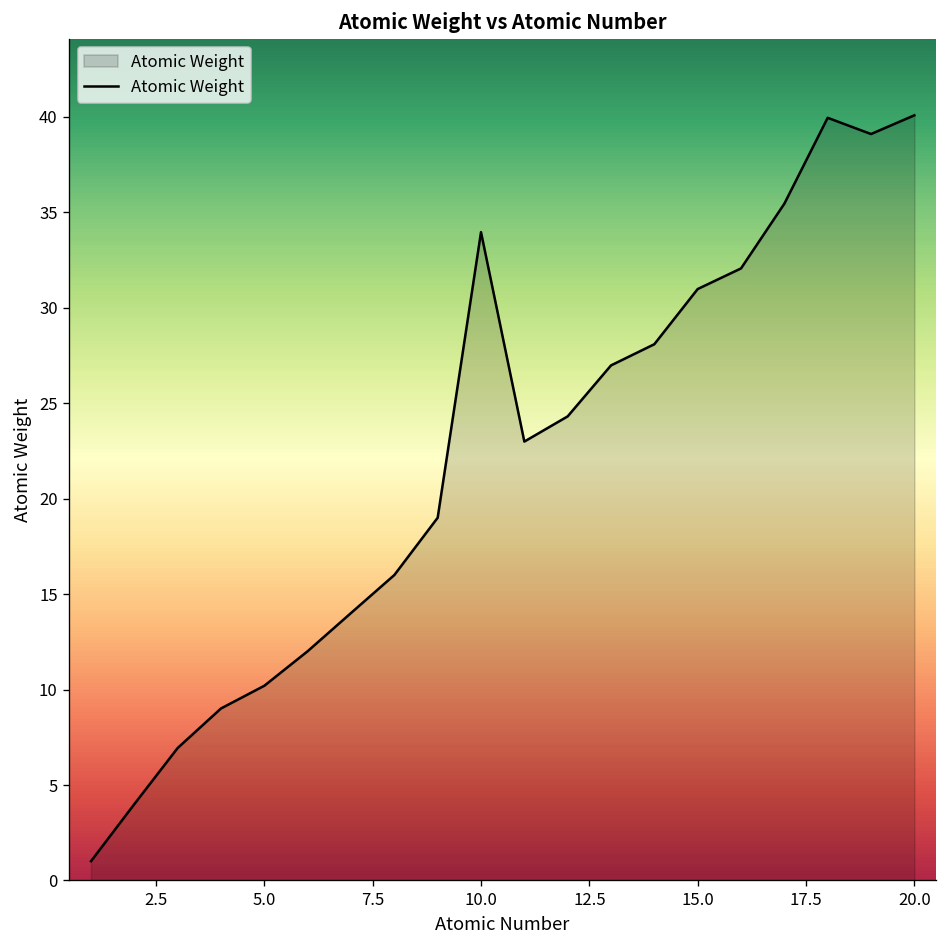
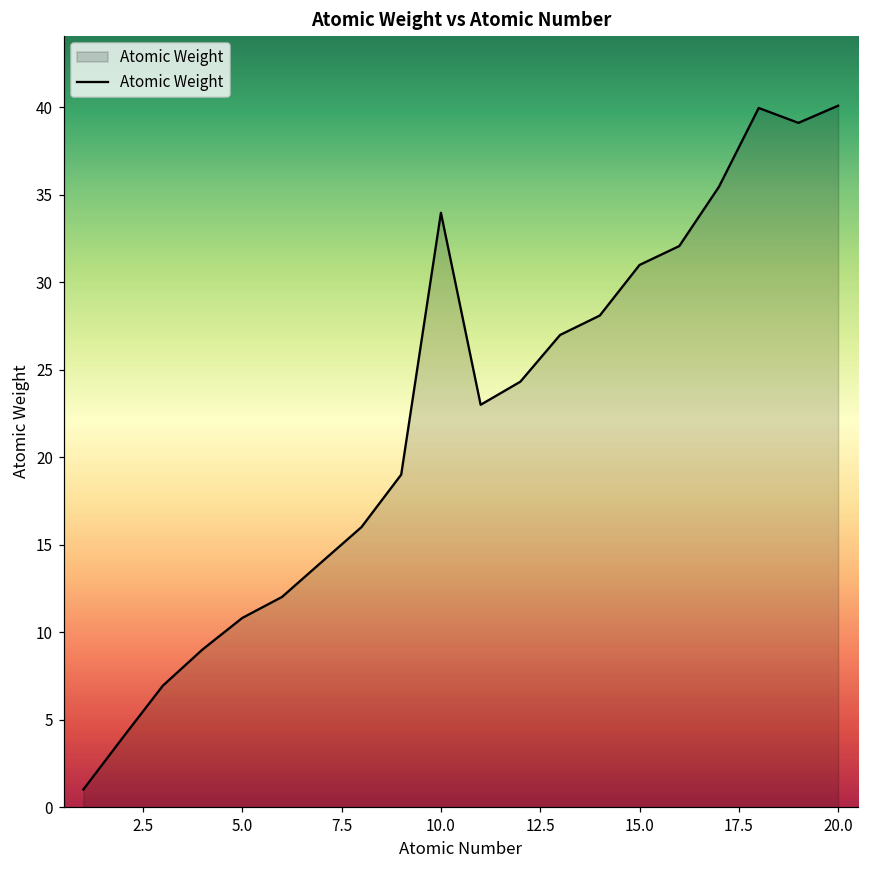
  {
-   "5.0": 10.2,
+   "5.0": 10.8,
    "10.0": 34.0,
    "15.0": 31.0,
    "20.0": 40.1
  }
